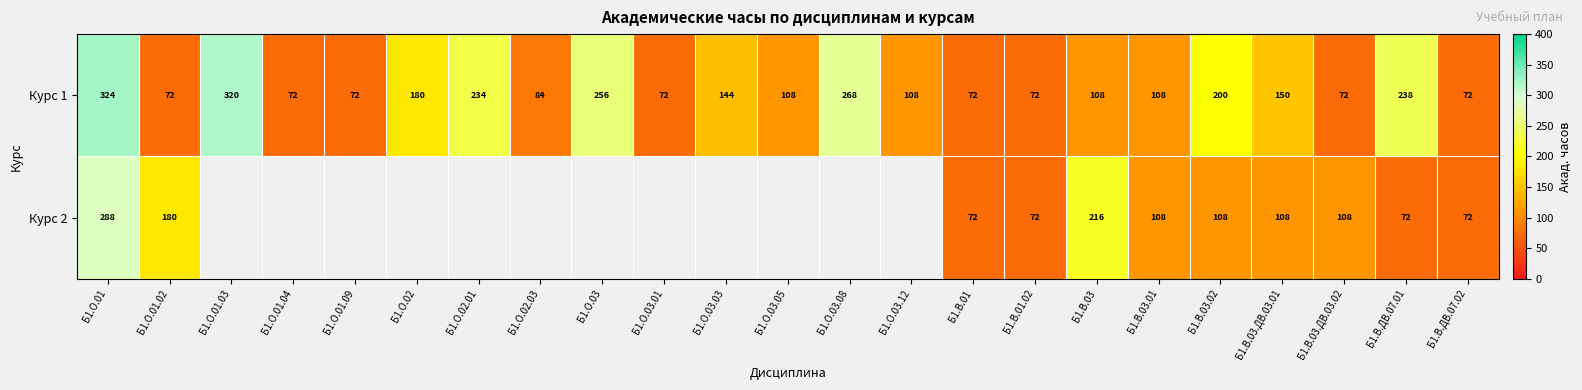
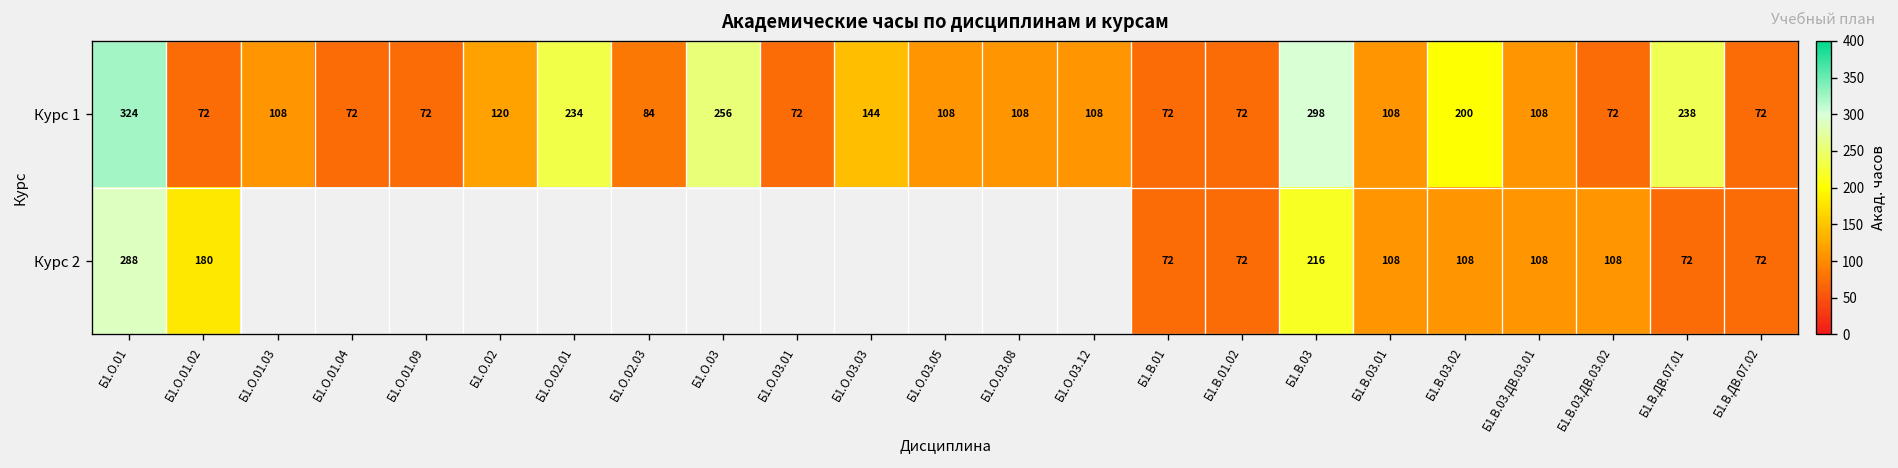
  {
    "Курс 1": {
      "Б1.О.01": 324,
      "Б1.О.01.02": 72,
-     "Б1.О.01.03": 320,
+     "Б1.О.01.03": 108,
      "Б1.О.01.04": 72,
      "Б1.О.01.09": 72,
-     "Б1.О.02": 180,
+     "Б1.О.02": 120,
      "Б1.О.02.01": 234,
      "Б1.О.02.03": 84,
      "Б1.О.03": 256,
      "Б1.О.03.01": 72,
      "Б1.О.03.03": 144,
      "Б1.О.03.05": 108,
-     "Б1.О.03.08": 268,
+     "Б1.О.03.08": 108,
      "Б1.О.03.12": 108,
      "Б1.В.01": 72,
      "Б1.В.01.02": 72,
-     "Б1.В.03": 108,
+     "Б1.В.03": 298,
      "Б1.В.03.01": 108,
      "Б1.В.03.02": 200,
-     "Б1.В.03.ДВ.03.01": 150,
+     "Б1.В.03.ДВ.03.01": 108,
      "Б1.В.03.ДВ.03.02": 72,
      "Б1.В.ДВ.07.01": 238,
      "Б1.В.ДВ.07.02": 72
    },
    "Курс 2": {
      "Б1.О.01": 288,
      "Б1.О.01.02": 180,
      "Б1.В.01": 72,
      "Б1.В.01.02": 72,
      "Б1.В.03": 216,
      "Б1.В.03.01": 108,
      "Б1.В.03.02": 108,
      "Б1.В.03.ДВ.03.01": 108,
      "Б1.В.03.ДВ.03.02": 108,
      "Б1.В.ДВ.07.01": 72,
      "Б1.В.ДВ.07.02": 72
    }
  }
